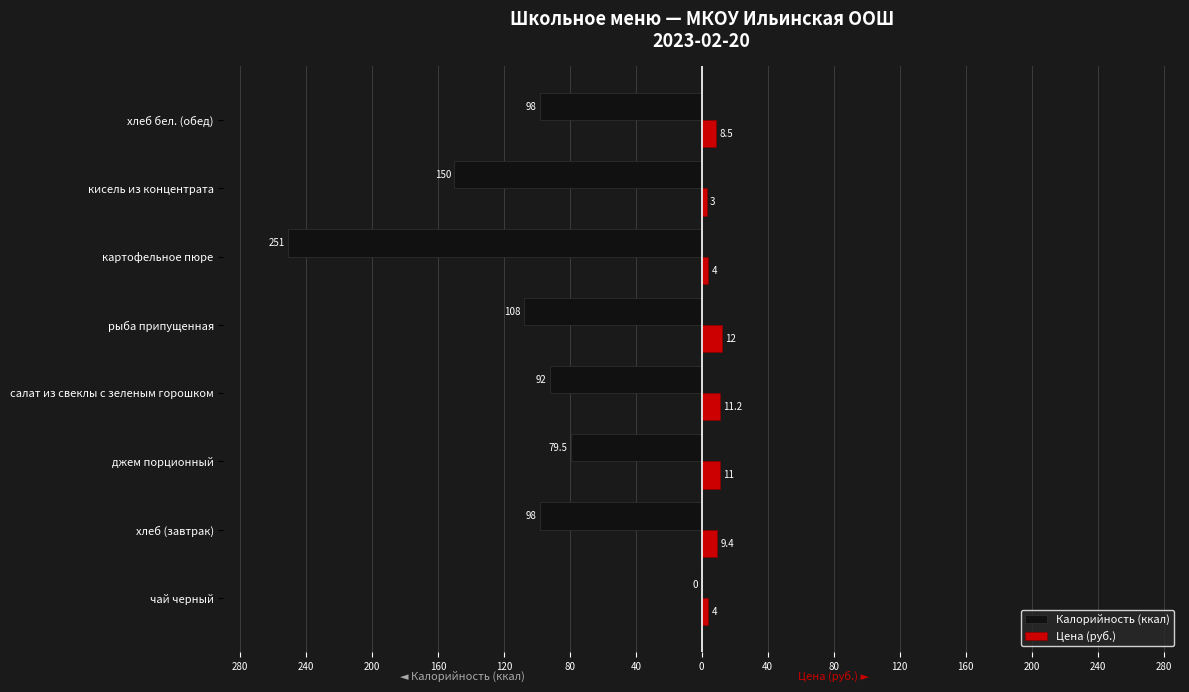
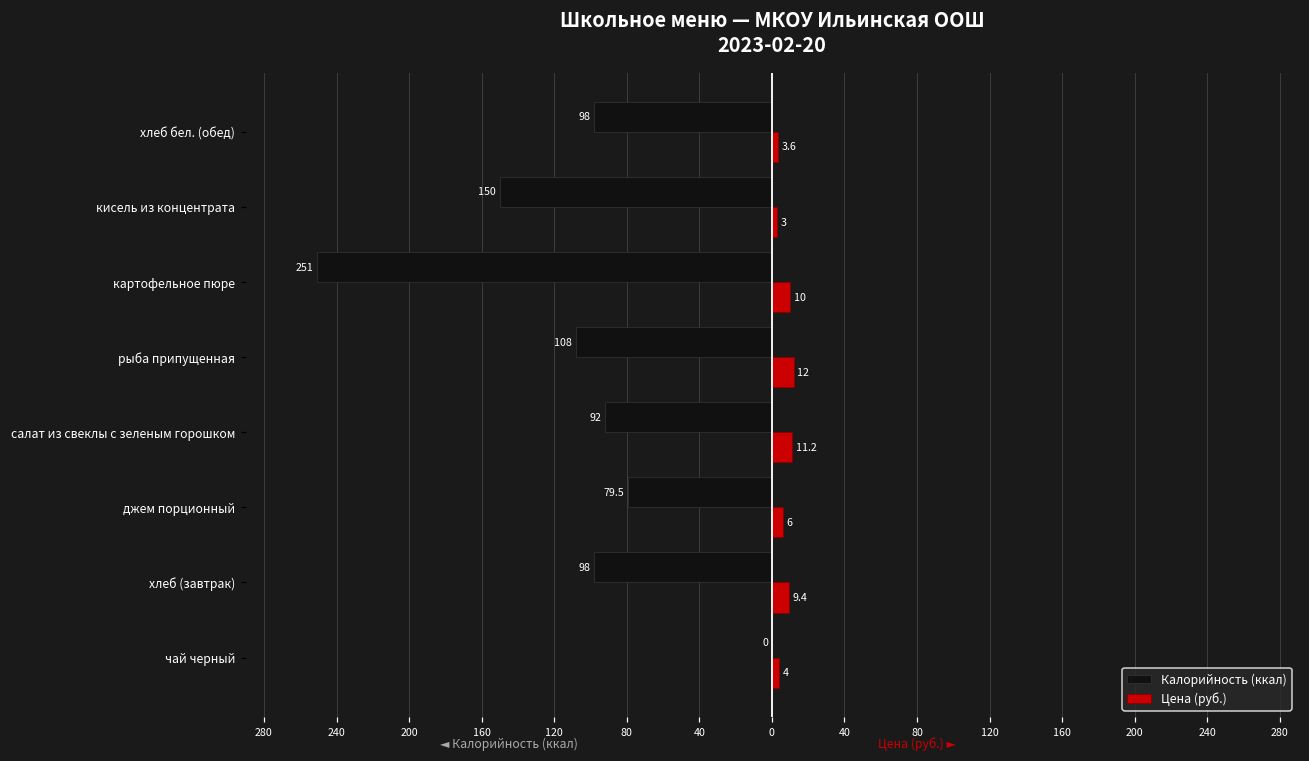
  {
    "Калорийность (ккал)": {
      "чай черный": 0
    },
    "Цена (руб.)": {
-     "хлеб бел. (обед)": 8.5,
+     "хлеб бел. (обед)": 3.6,
      "кисель из концентрата": 3,
-     "картофельное пюре": 4,
+     "картофельное пюре": 10,
      "рыба припущенная": 12,
      "салат из свеклы с зеленым горошком": 11.2,
-     "джем порционный": 11,
+     "джем порционный": 6,
      "хлеб (завтрак)": 9.4,
      "чай черный": 4
    }
  }
